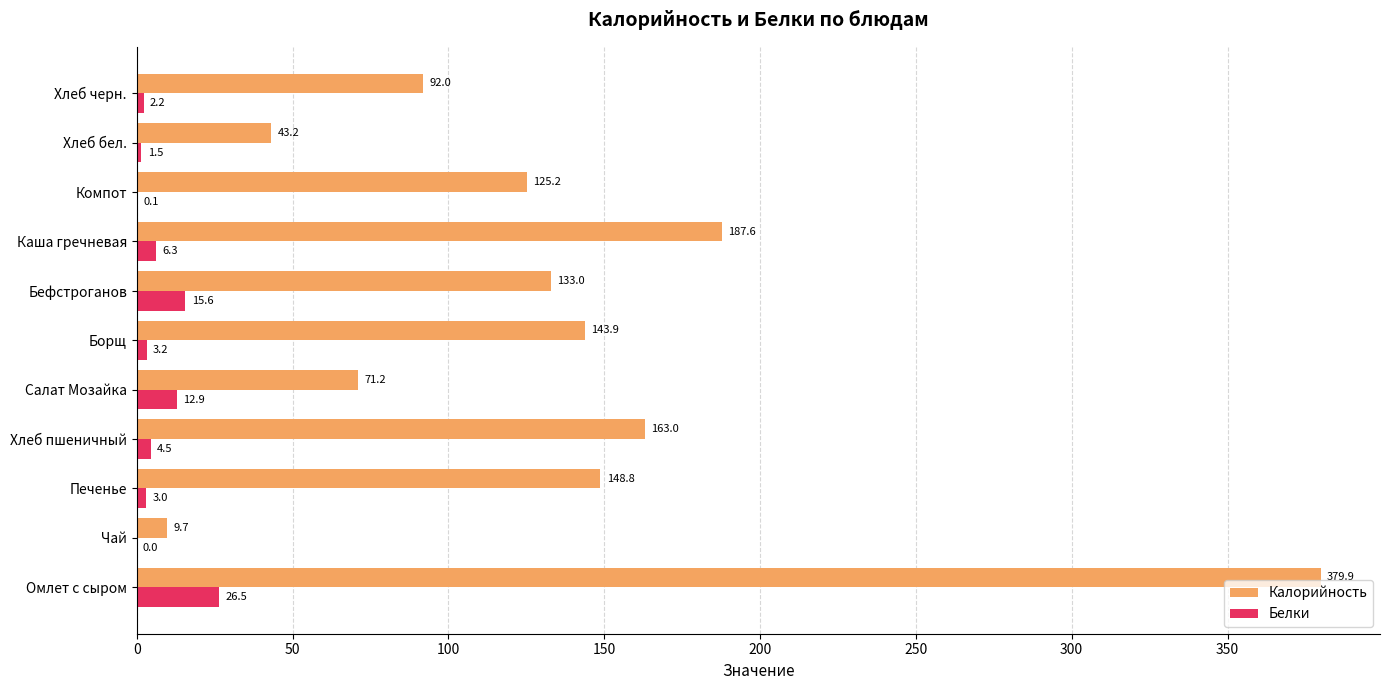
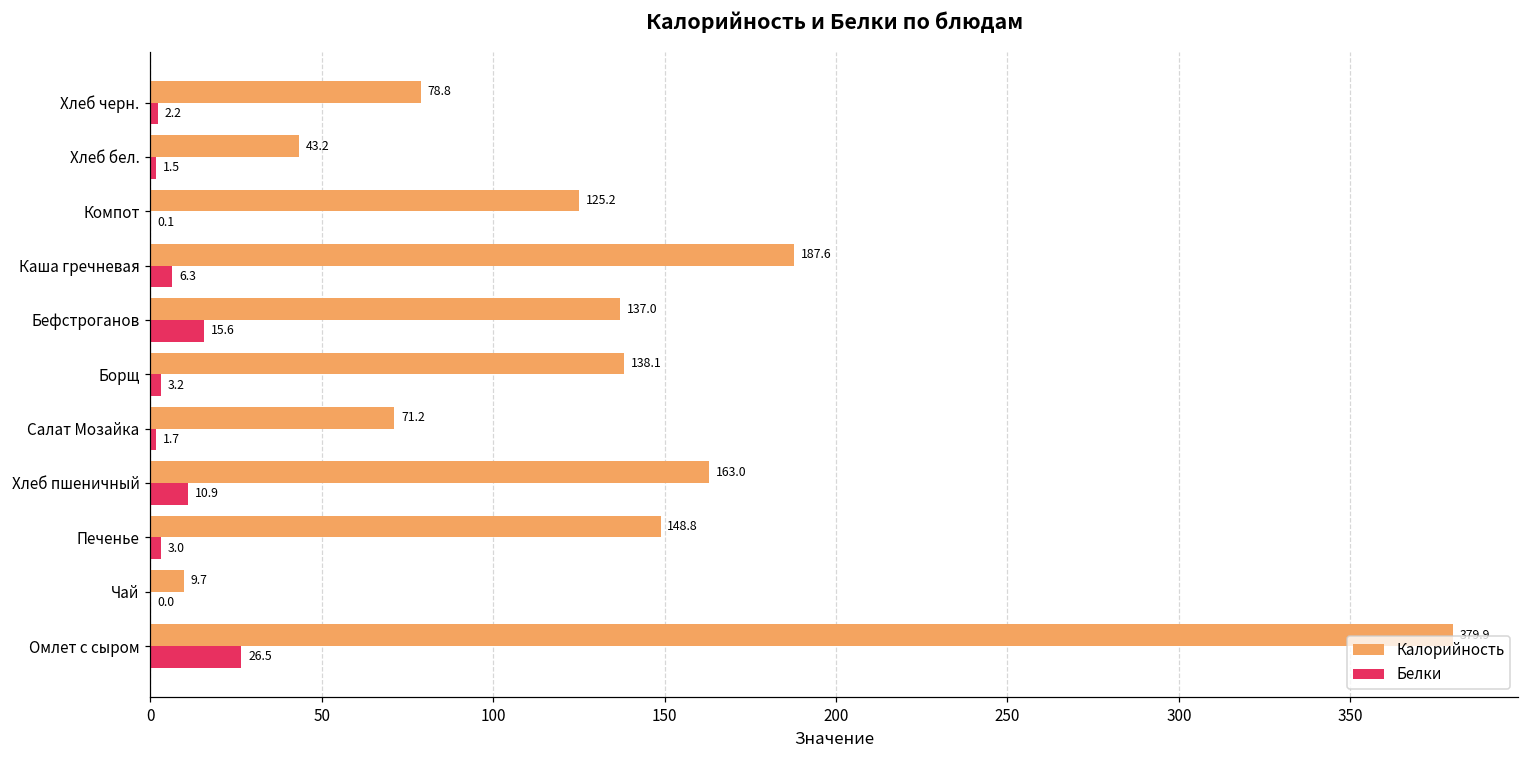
  {
    "Калорийность": {
-     "Хлеб черн.": 92.0,
+     "Хлеб черн.": 78.8,
      "Хлеб бел.": 43.2,
      "Компот": 125.2,
      "Каша гречневая": 187.6,
-     "Бефстроганов": 133.0,
-     "Борщ": 143.9,
+     "Бефстроганов": 137.0,
+     "Борщ": 138.1,
      "Салат Мозайка": 71.2,
      "Хлеб пшеничный": 163.0,
      "Печенье": 148.8,
      "Чай": 9.7
    },
    "Белки": {
      "Хлеб черн.": 2.2,
      "Хлеб бел.": 1.5,
      "Компот": 0.1,
      "Каша гречневая": 6.3,
      "Бефстроганов": 15.6,
      "Борщ": 3.2,
-     "Салат Мозайка": 12.9,
-     "Хлеб пшеничный": 4.5,
+     "Салат Мозайка": 1.7,
+     "Хлеб пшеничный": 10.9,
      "Печенье": 3.0,
      "Чай": 0.0,
      "Омлет с сыром": 26.5
    }
  }
